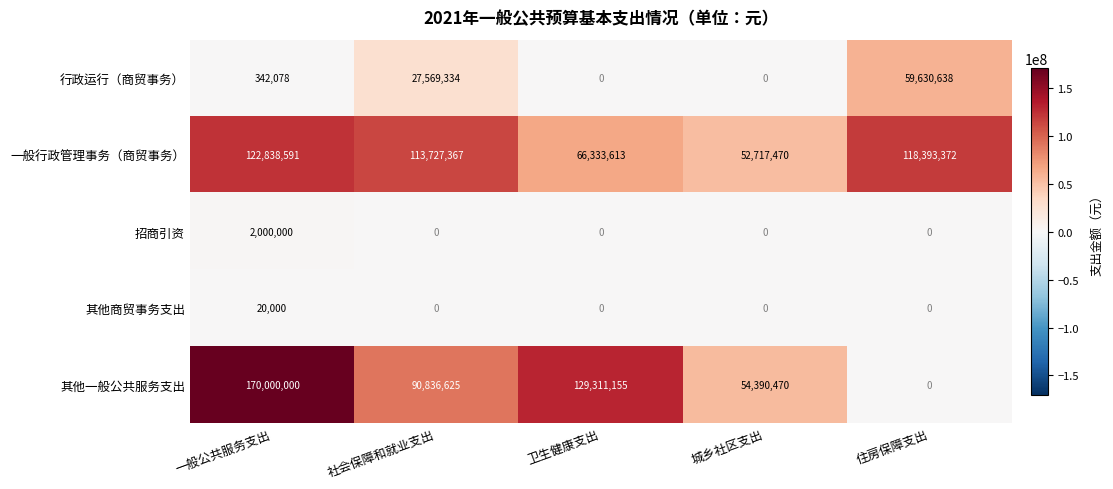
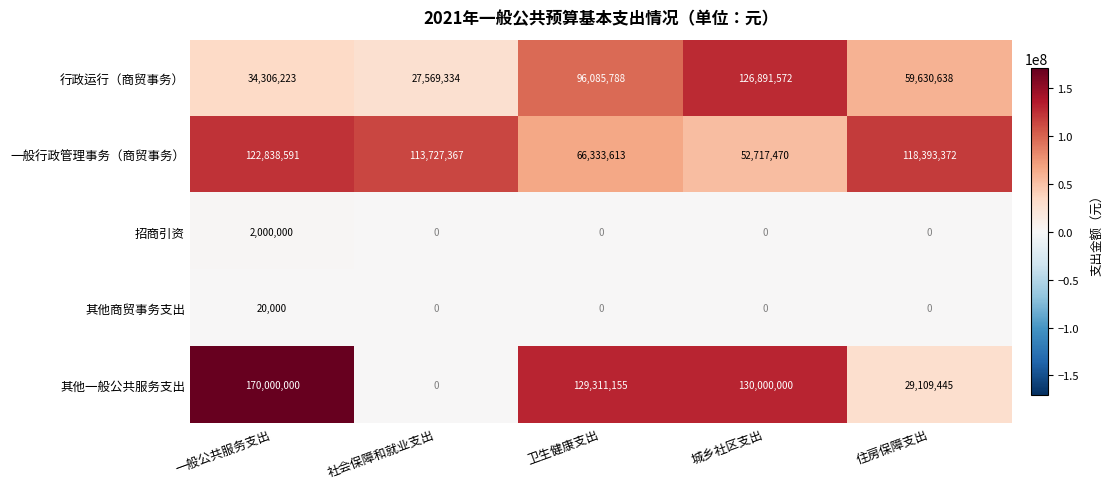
  {
    "行政运行（商贸事务）": {
-     "一般公共服务支出": "342,078",
+     "一般公共服务支出": "34,306,223",
      "社会保障和就业支出": "27,569,334",
-     "卫生健康支出": "0",
-     "城乡社区支出": "0",
+     "卫生健康支出": "96,085,788",
+     "城乡社区支出": "126,891,572",
      "住房保障支出": "59,630,638"
    },
    "一般行政管理事务（商贸事务）": {
      "一般公共服务支出": "122,838,591",
      "社会保障和就业支出": "113,727,367",
      "卫生健康支出": "66,333,613",
      "城乡社区支出": "52,717,470",
      "住房保障支出": "118,393,372"
    },
    "招商引资": {
      "一般公共服务支出": "2,000,000",
      "社会保障和就业支出": "0",
      "卫生健康支出": "0",
      "城乡社区支出": "0",
      "住房保障支出": "0"
    },
    "其他商贸事务支出": {
      "一般公共服务支出": "20,000",
      "社会保障和就业支出": "0",
      "卫生健康支出": "0",
      "城乡社区支出": "0",
      "住房保障支出": "0"
    },
    "其他一般公共服务支出": {
      "一般公共服务支出": "170,000,000",
-     "社会保障和就业支出": "90,836,625",
+     "社会保障和就业支出": "0",
      "卫生健康支出": "129,311,155",
-     "城乡社区支出": "54,390,470",
-     "住房保障支出": "0"
+     "城乡社区支出": "130,000,000",
+     "住房保障支出": "29,109,445"
    }
  }
